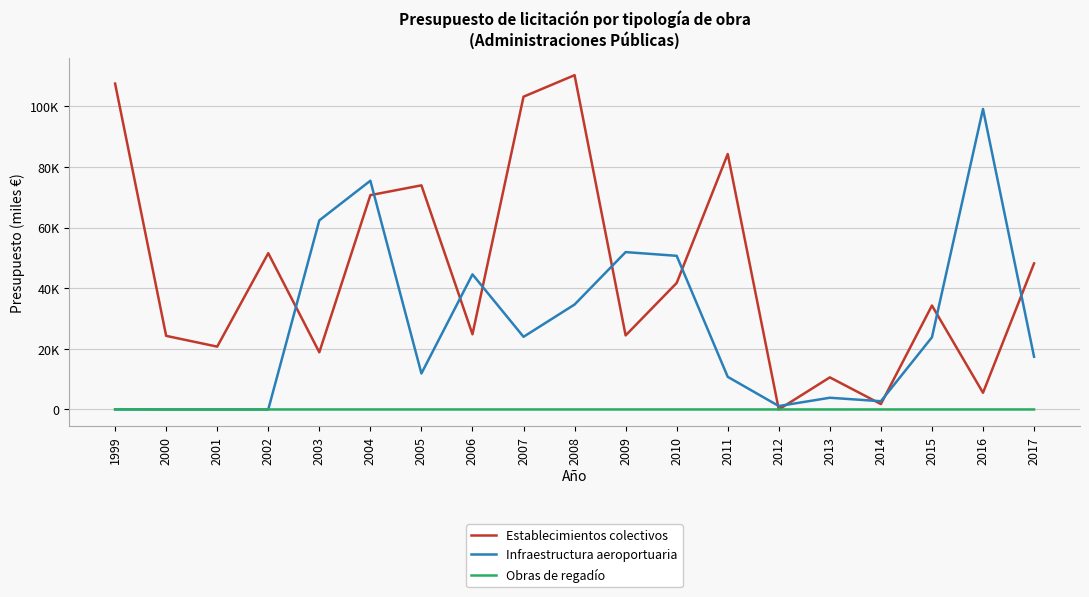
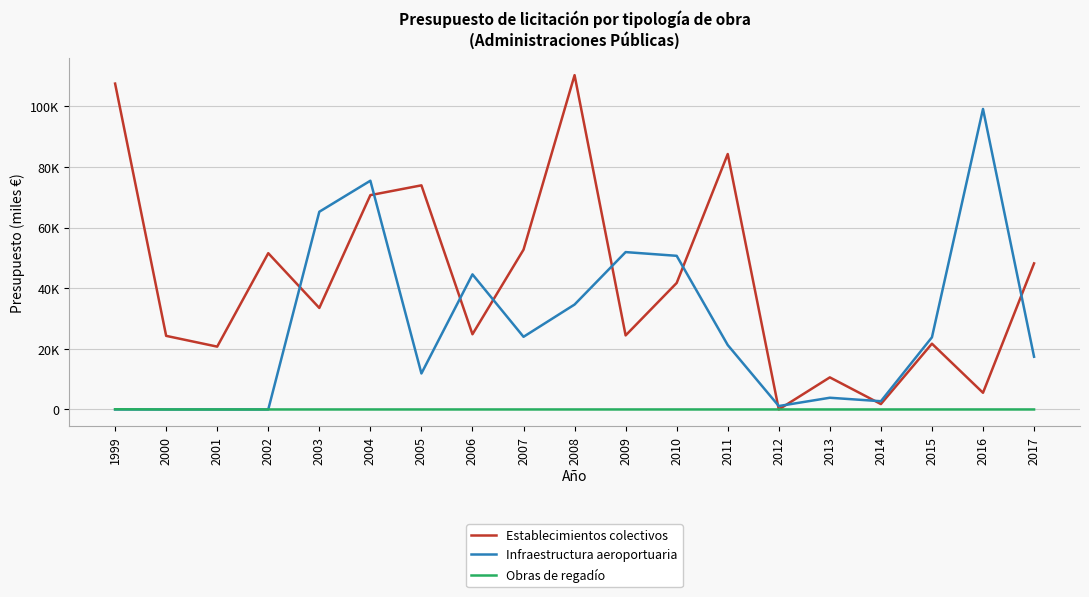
  {
    "Establecimientos colectivos": {
      "1999": 107000,
      "2000": 24000,
      "2001": 21000,
      "2002": 52000,
-     "2003": 19000,
+     "2003": 33000,
      "2004": 71000,
      "2005": 74000,
      "2006": 25000,
-     "2007": 103000,
+     "2007": 53000,
      "2008": 110000,
      "2009": 24000,
      "2010": 42000,
      "2011": 84000,
      "2013": 11000,
      "2014": 2000,
-     "2015": 34000,
+     "2015": 22000,
      "2016": 6000,
      "2017": 48000
    },
    "Infraestructura aeroportuaria": {
-     "2003": 62000,
+     "2003": 65000,
      "2004": 75000,
      "2005": 12000,
      "2006": 45000,
      "2007": 24000,
      "2008": 35000,
      "2009": 52000,
      "2010": 51000,
-     "2011": 11000,
+     "2011": 21000,
      "2012": 1000,
      "2013": 4000,
      "2014": 3000,
      "2015": 24000,
      "2016": 99000,
      "2017": 17000
    },
    "Obras de regadío": {
      "2003": 0,
      "2004": 0,
      "2005": 0,
      "2006": 0,
      "2007": 0,
      "2008": 0,
      "2009": 0,
      "2010": 0,
      "2011": 0,
      "2013": 0,
      "2014": 0,
      "2015": 0,
      "2016": 0,
      "2017": 0
    }
  }
